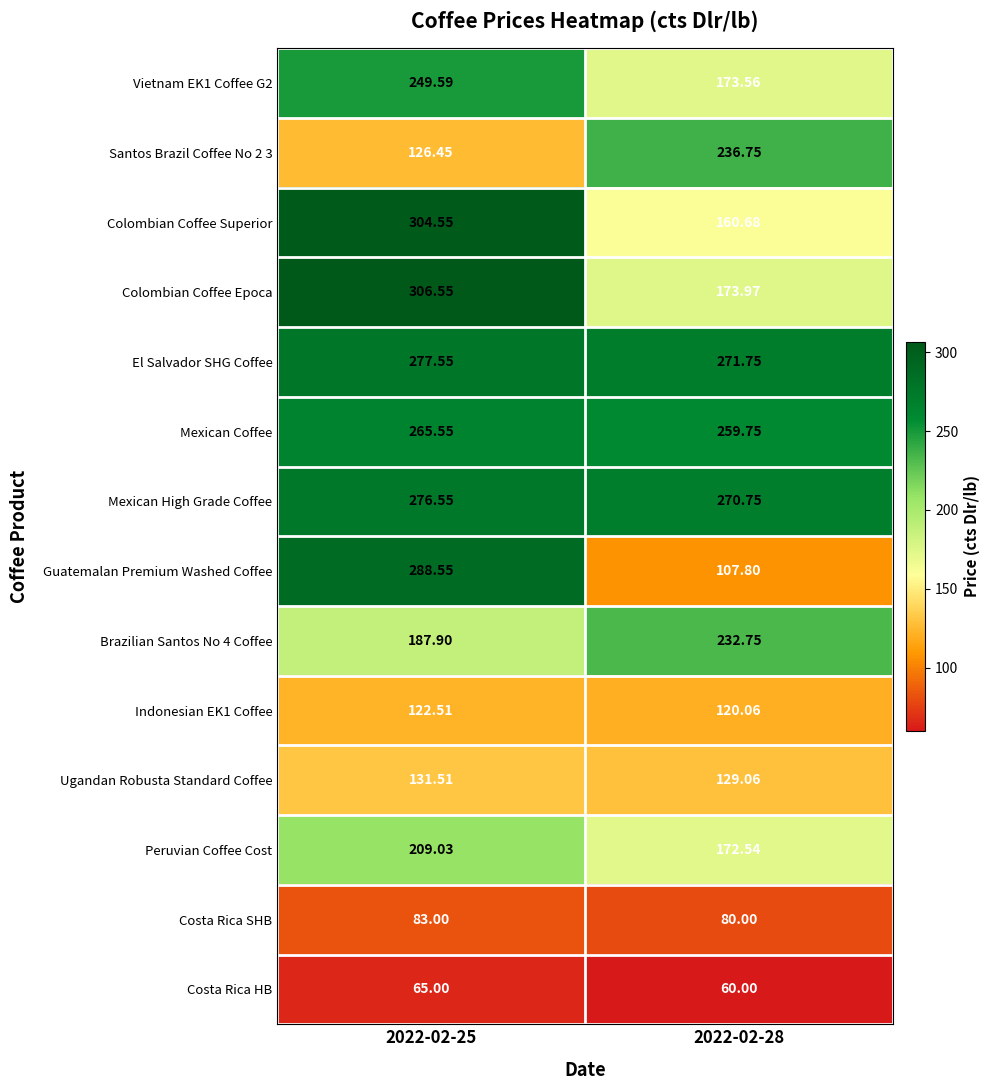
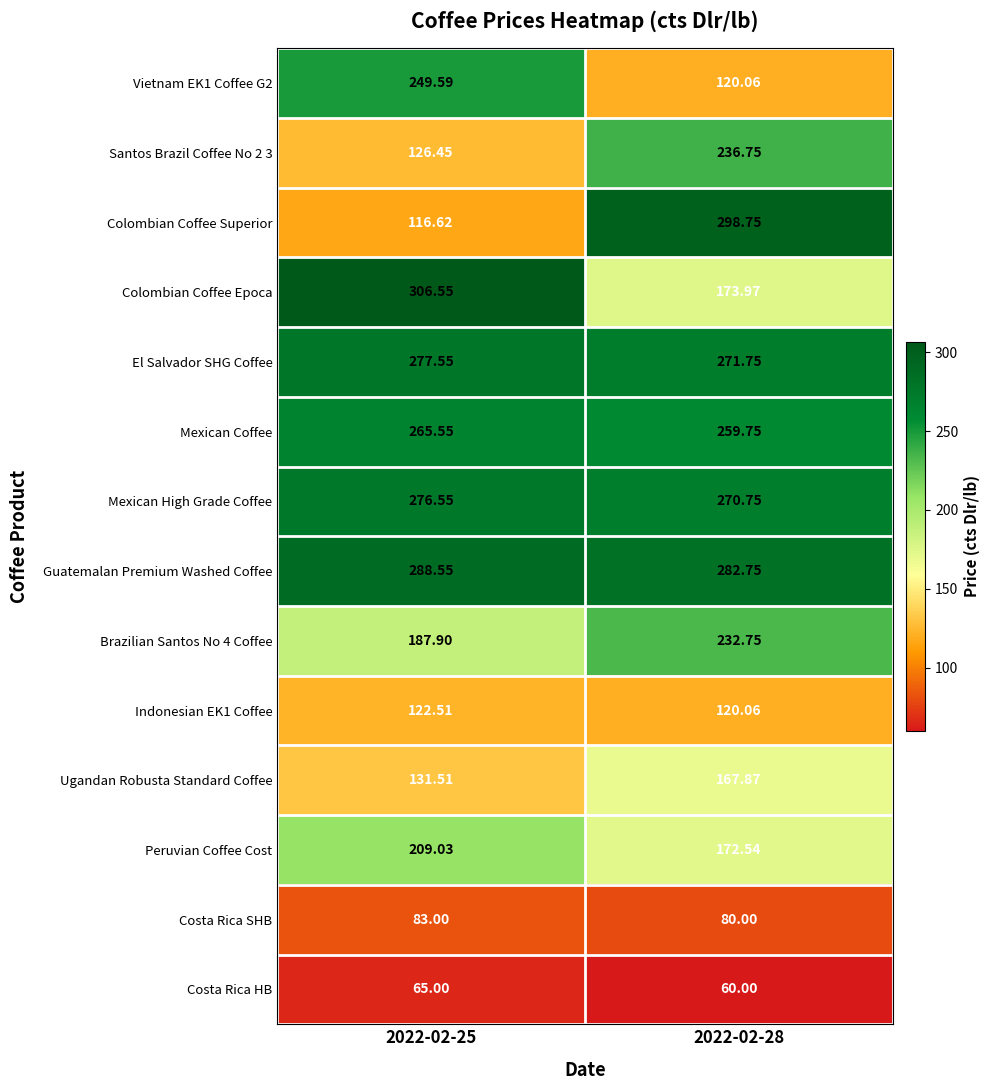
  {
    "Vietnam EK1 Coffee G2": {
      "2022-02-25": 249.59,
-     "2022-02-28": 173.56
+     "2022-02-28": 120.06
    },
    "Santos Brazil Coffee No 2 3": {
      "2022-02-25": 126.45,
      "2022-02-28": 236.75
    },
    "Colombian Coffee Superior": {
-     "2022-02-25": 304.55,
-     "2022-02-28": 160.68
+     "2022-02-25": 116.62,
+     "2022-02-28": 298.75
    },
    "Colombian Coffee Epoca": {
      "2022-02-25": 306.55,
      "2022-02-28": 173.97
    },
    "El Salvador SHG Coffee": {
      "2022-02-25": 277.55,
      "2022-02-28": 271.75
    },
    "Mexican Coffee": {
      "2022-02-25": 265.55,
      "2022-02-28": 259.75
    },
    "Mexican High Grade Coffee": {
      "2022-02-25": 276.55,
      "2022-02-28": 270.75
    },
    "Guatemalan Premium Washed Coffee": {
      "2022-02-25": 288.55,
-     "2022-02-28": 107.80
+     "2022-02-28": 282.75
    },
    "Brazilian Santos No 4 Coffee": {
      "2022-02-25": 187.90,
      "2022-02-28": 232.75
    },
    "Indonesian EK1 Coffee": {
      "2022-02-25": 122.51,
      "2022-02-28": 120.06
    },
    "Ugandan Robusta Standard Coffee": {
      "2022-02-25": 131.51,
-     "2022-02-28": 129.06
+     "2022-02-28": 167.87
    },
    "Peruvian Coffee Cost": {
      "2022-02-25": 209.03,
      "2022-02-28": 172.54
    },
    "Costa Rica SHB": {
      "2022-02-25": 83.00,
      "2022-02-28": 80.00
    },
    "Costa Rica HB": {
      "2022-02-25": 65.00,
      "2022-02-28": 60.00
    }
  }
